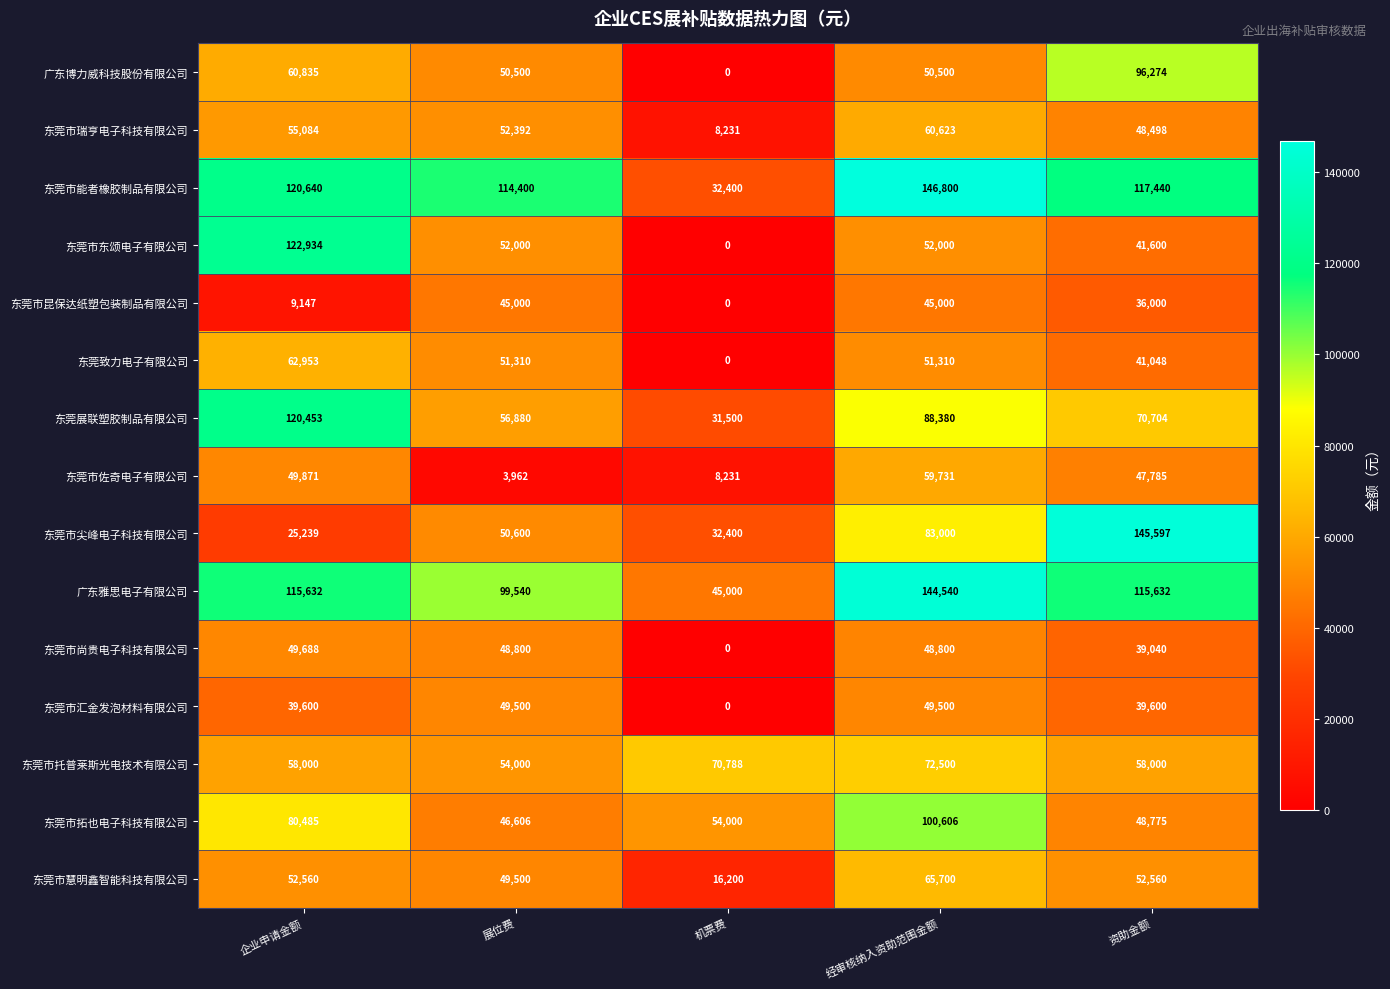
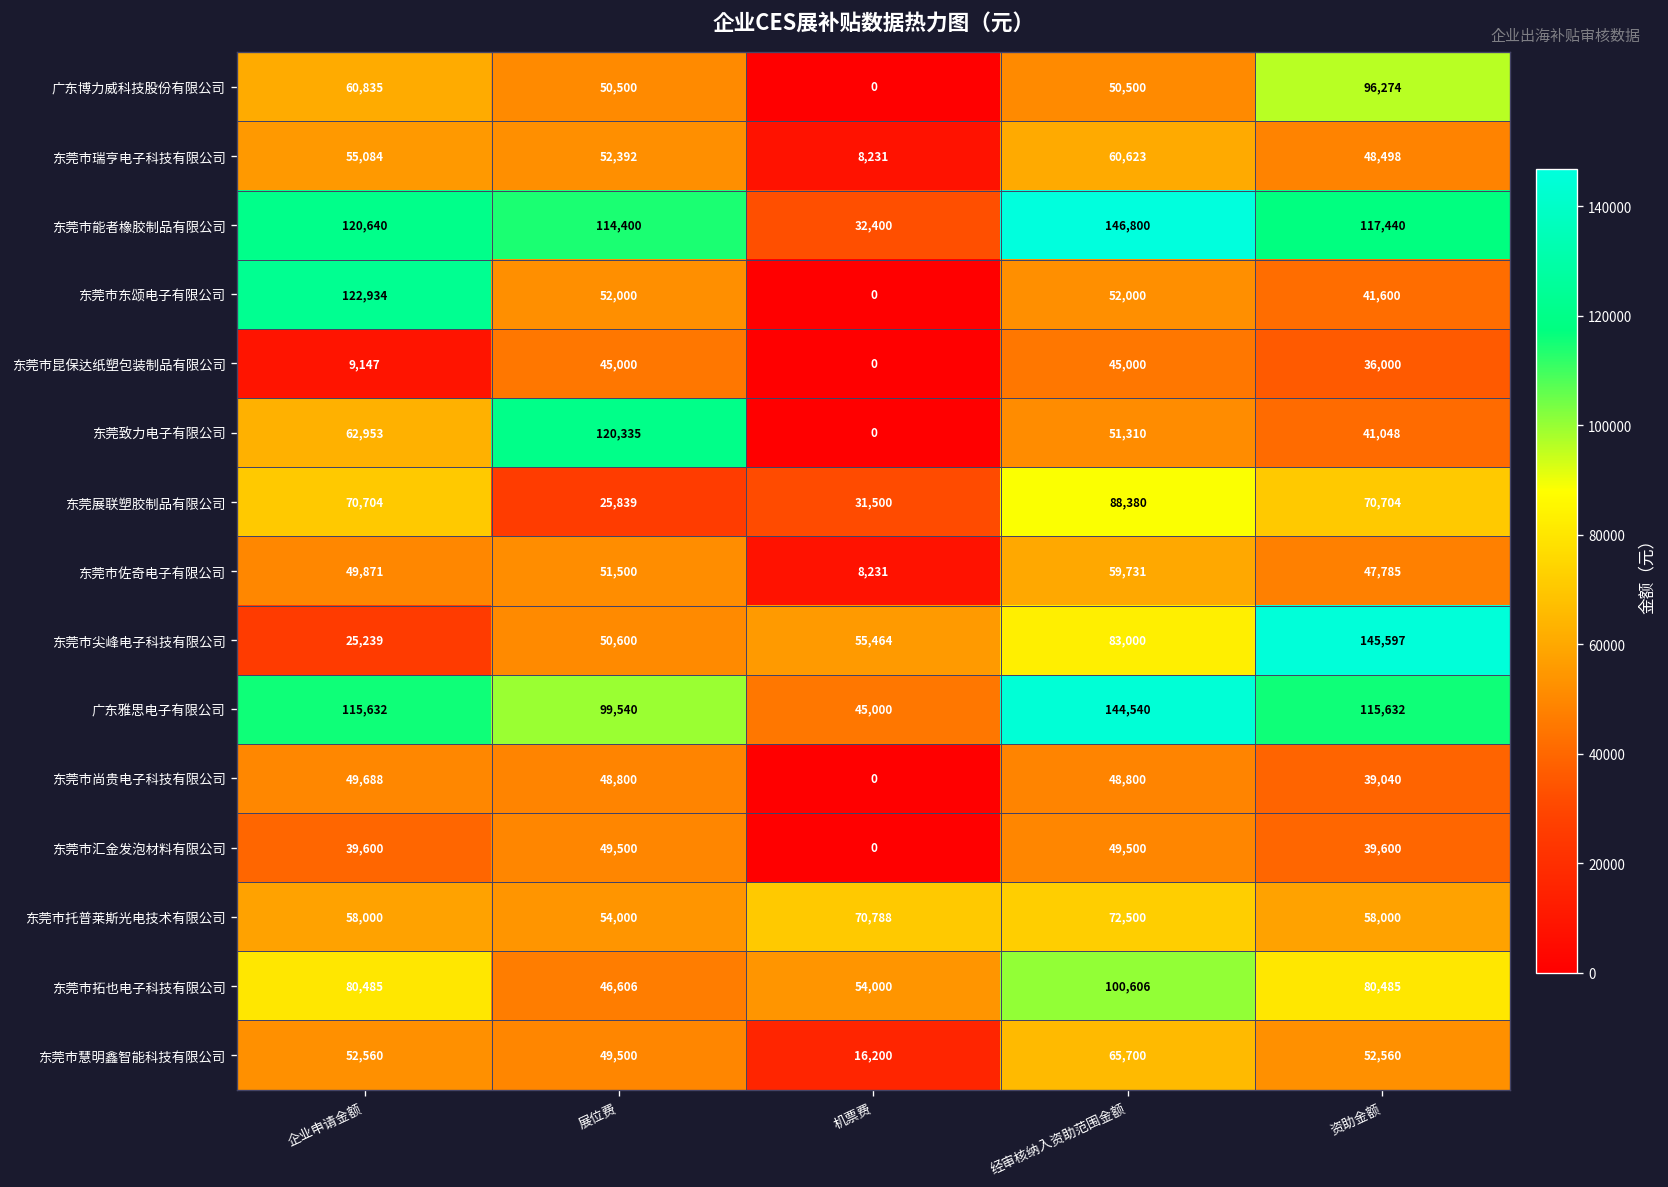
  {
    "广东博力威科技股份有限公司": {
      "企业申请金额": "60,835",
      "展位费": "50,500",
      "机票费": "0",
      "经审核纳入资助范围金额": "50,500",
      "资助金额": "96,274"
    },
    "东莞市瑞亨电子科技有限公司": {
      "企业申请金额": "55,084",
      "展位费": "52,392",
      "机票费": "8,231",
      "经审核纳入资助范围金额": "60,623",
      "资助金额": "48,498"
    },
    "东莞市能者橡胶制品有限公司": {
      "企业申请金额": "120,640",
      "展位费": "114,400",
      "机票费": "32,400",
      "经审核纳入资助范围金额": "146,800",
      "资助金额": "117,440"
    },
    "东莞市东颂电子有限公司": {
      "企业申请金额": "122,934",
      "展位费": "52,000",
      "机票费": "0",
      "经审核纳入资助范围金额": "52,000",
      "资助金额": "41,600"
    },
    "东莞市昆保达纸塑包装制品有限公司": {
      "企业申请金额": "9,147",
      "展位费": "45,000",
      "机票费": "0",
      "经审核纳入资助范围金额": "45,000",
      "资助金额": "36,000"
    },
    "东莞致力电子有限公司": {
      "企业申请金额": "62,953",
-     "展位费": "51,310",
+     "展位费": "120,335",
      "机票费": "0",
      "经审核纳入资助范围金额": "51,310",
      "资助金额": "41,048"
    },
    "东莞展联塑胶制品有限公司": {
-     "企业申请金额": "120,453",
-     "展位费": "56,880",
+     "企业申请金额": "70,704",
+     "展位费": "25,839",
      "机票费": "31,500",
      "经审核纳入资助范围金额": "88,380",
      "资助金额": "70,704"
    },
    "东莞市佐奇电子有限公司": {
      "企业申请金额": "49,871",
-     "展位费": "3,962",
+     "展位费": "51,500",
      "机票费": "8,231",
      "经审核纳入资助范围金额": "59,731",
      "资助金额": "47,785"
    },
    "东莞市尖峰电子科技有限公司": {
      "企业申请金额": "25,239",
      "展位费": "50,600",
-     "机票费": "32,400",
+     "机票费": "55,464",
      "经审核纳入资助范围金额": "83,000",
      "资助金额": "145,597"
    },
    "广东雅思电子有限公司": {
      "企业申请金额": "115,632",
      "展位费": "99,540",
      "机票费": "45,000",
      "经审核纳入资助范围金额": "144,540",
      "资助金额": "115,632"
    },
    "东莞市尚贵电子科技有限公司": {
      "企业申请金额": "49,688",
      "展位费": "48,800",
      "机票费": "0",
      "经审核纳入资助范围金额": "48,800",
      "资助金额": "39,040"
    },
    "东莞市汇金发泡材料有限公司": {
      "企业申请金额": "39,600",
      "展位费": "49,500",
      "机票费": "0",
      "经审核纳入资助范围金额": "49,500",
      "资助金额": "39,600"
    },
    "东莞市托普莱斯光电技术有限公司": {
      "企业申请金额": "58,000",
      "展位费": "54,000",
      "机票费": "70,788",
      "经审核纳入资助范围金额": "72,500",
      "资助金额": "58,000"
    },
    "东莞市拓也电子科技有限公司": {
      "企业申请金额": "80,485",
      "展位费": "46,606",
      "机票费": "54,000",
      "经审核纳入资助范围金额": "100,606",
-     "资助金额": "48,775"
+     "资助金额": "80,485"
    },
    "东莞市慧明鑫智能科技有限公司": {
      "企业申请金额": "52,560",
      "展位费": "49,500",
      "机票费": "16,200",
      "经审核纳入资助范围金额": "65,700",
      "资助金额": "52,560"
    }
  }
